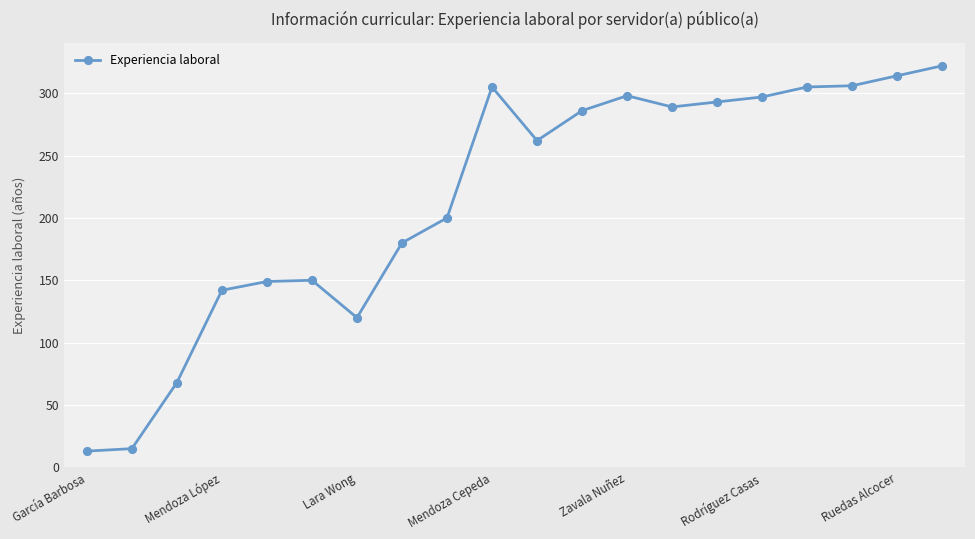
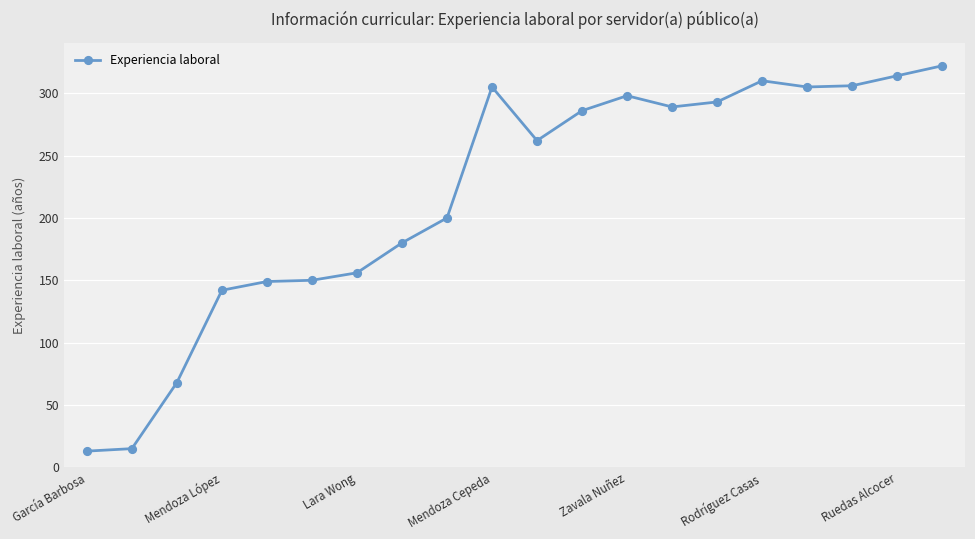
  {
    "García Barbosa": 13,
    "Mendoza López": 142,
-   "Lara Wong": 120,
+   "Lara Wong": 156,
    "Mendoza Cepeda": 305,
    "Zavala Nuñez": 298,
-   "Rodríguez Casas": 297,
+   "Rodríguez Casas": 310,
    "Ruedas Alcocer": 314
  }
